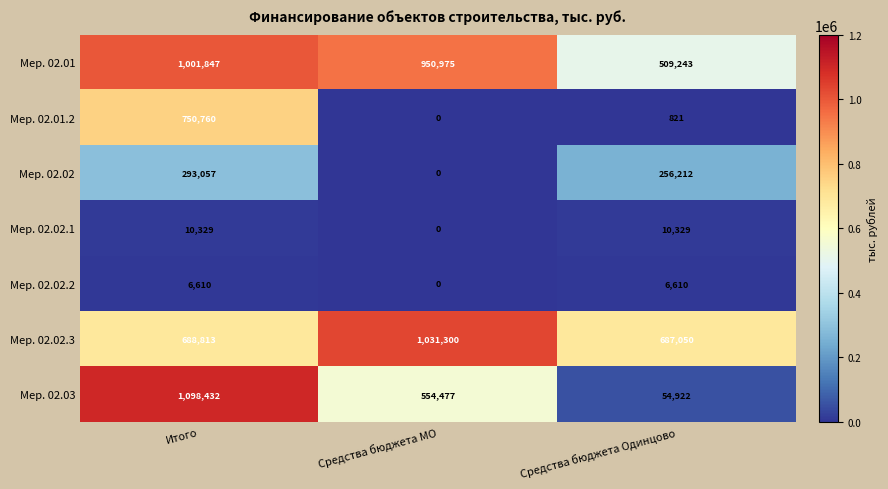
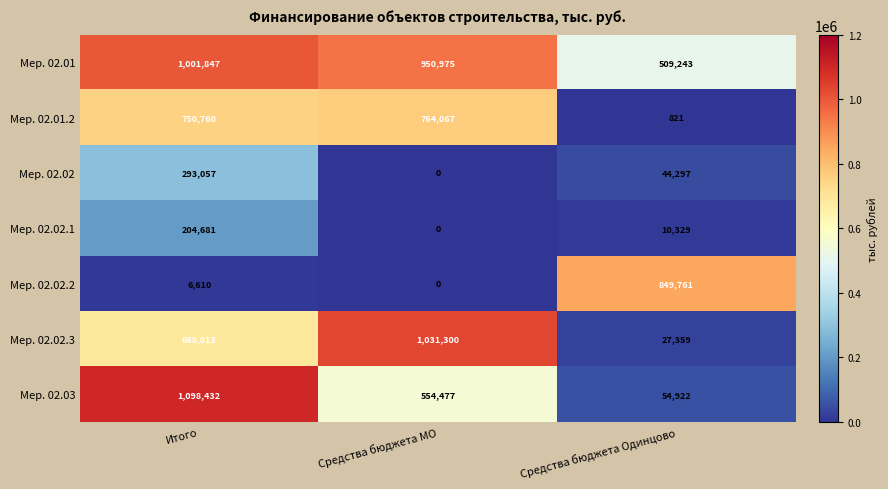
  {
    "Мер. 02.01": {
      "Итого": "1,001,847",
      "Средства бюджета МО": "950,975",
      "Средства бюджета Одинцово": "509,243"
    },
    "Мер. 02.01.2": {
      "Итого": "750,760",
-     "Средства бюджета МО": "0",
+     "Средства бюджета МО": "764,067",
      "Средства бюджета Одинцово": "821"
    },
    "Мер. 02.02": {
      "Итого": "293,057",
      "Средства бюджета МО": "0",
-     "Средства бюджета Одинцово": "256,212"
+     "Средства бюджета Одинцово": "44,297"
    },
    "Мер. 02.02.1": {
-     "Итого": "10,329",
+     "Итого": "204,681",
      "Средства бюджета МО": "0",
      "Средства бюджета Одинцово": "10,329"
    },
    "Мер. 02.02.2": {
      "Итого": "6,610",
      "Средства бюджета МО": "0",
-     "Средства бюджета Одинцово": "6,610"
+     "Средства бюджета Одинцово": "849,761"
    },
    "Мер. 02.02.3": {
      "Итого": "688,813",
      "Средства бюджета МО": "1,031,300",
-     "Средства бюджета Одинцово": "687,050"
+     "Средства бюджета Одинцово": "27,359"
    },
    "Мер. 02.03": {
      "Итого": "1,098,432",
      "Средства бюджета МО": "554,477",
      "Средства бюджета Одинцово": "54,922"
    }
  }
